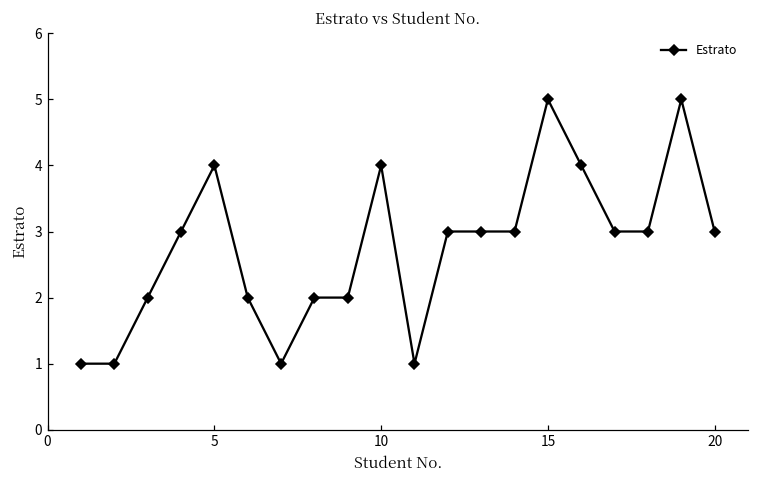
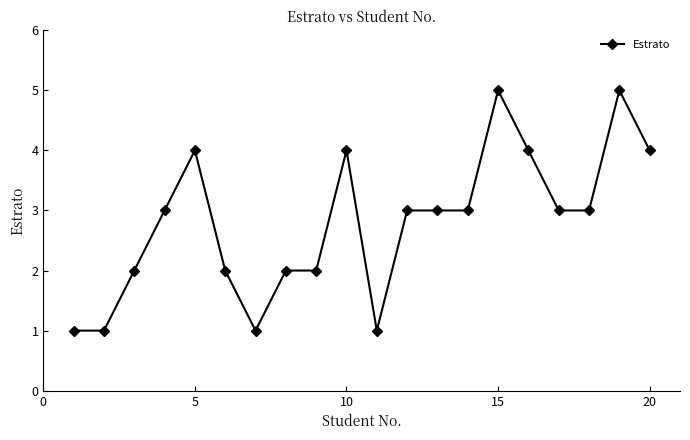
  {
    "5": 4,
    "10": 4,
    "15": 5,
-   "20": 3
+   "20": 4
  }
